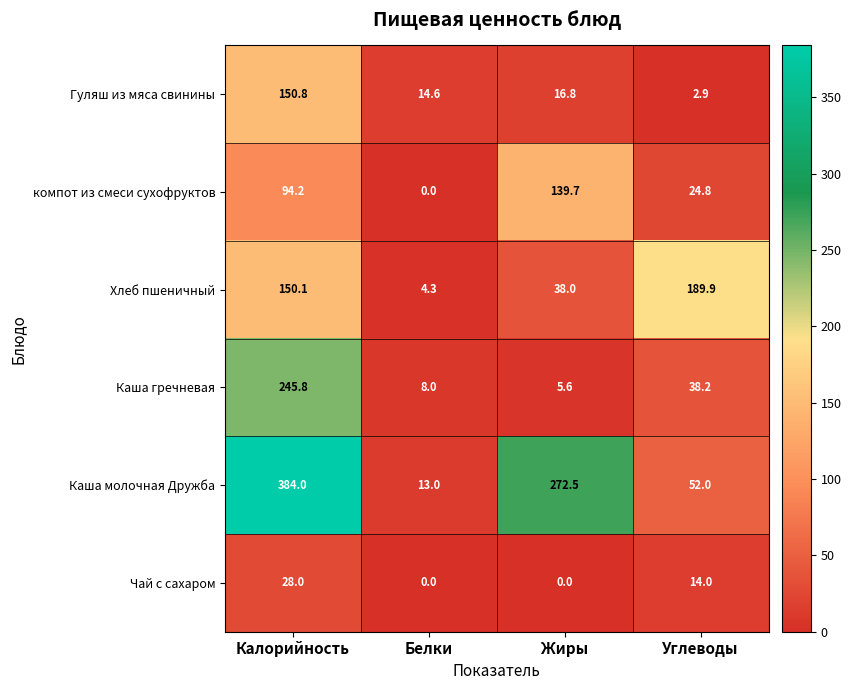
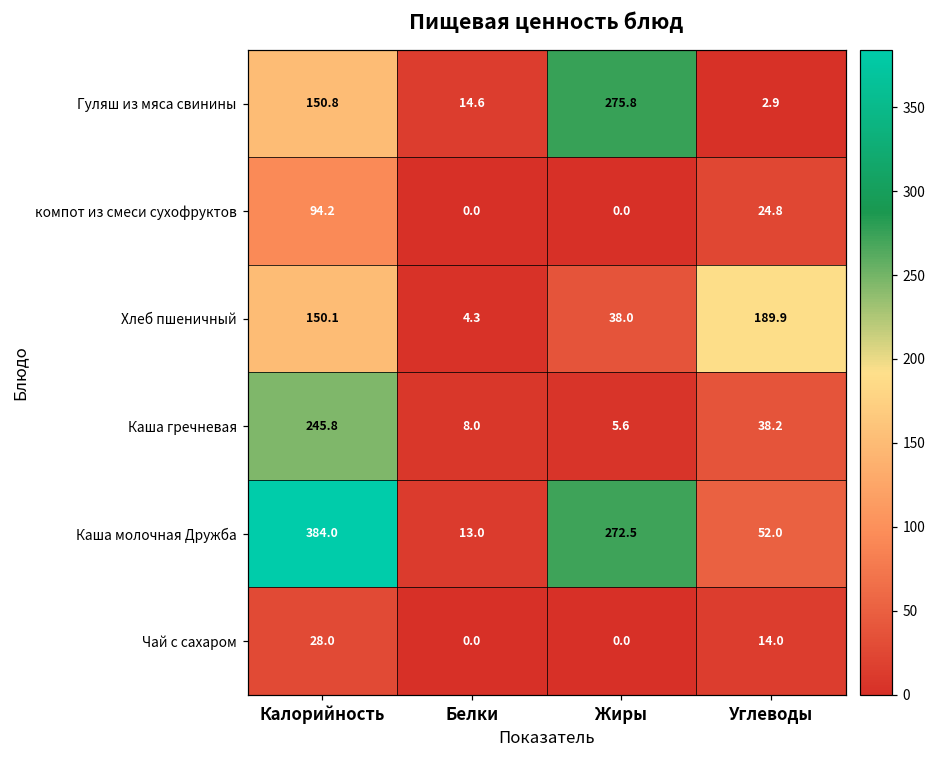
  {
    "Гуляш из мяса свинины": {
      "Калорийность": 150.8,
      "Белки": 14.6,
-     "Жиры": 16.8,
+     "Жиры": 275.8,
      "Углеводы": 2.9
    },
    "компот из смеси сухофруктов": {
      "Калорийность": 94.2,
      "Белки": 0.0,
-     "Жиры": 139.7,
+     "Жиры": 0.0,
      "Углеводы": 24.8
    },
    "Хлеб пшеничный": {
      "Калорийность": 150.1,
      "Белки": 4.3,
      "Жиры": 38.0,
      "Углеводы": 189.9
    },
    "Каша гречневая": {
      "Калорийность": 245.8,
      "Белки": 8.0,
      "Жиры": 5.6,
      "Углеводы": 38.2
    },
    "Каша молочная Дружба": {
      "Калорийность": 384.0,
      "Белки": 13.0,
      "Жиры": 272.5,
      "Углеводы": 52.0
    },
    "Чай с сахаром": {
      "Калорийность": 28.0,
      "Белки": 0.0,
      "Жиры": 0.0,
      "Углеводы": 14.0
    }
  }
